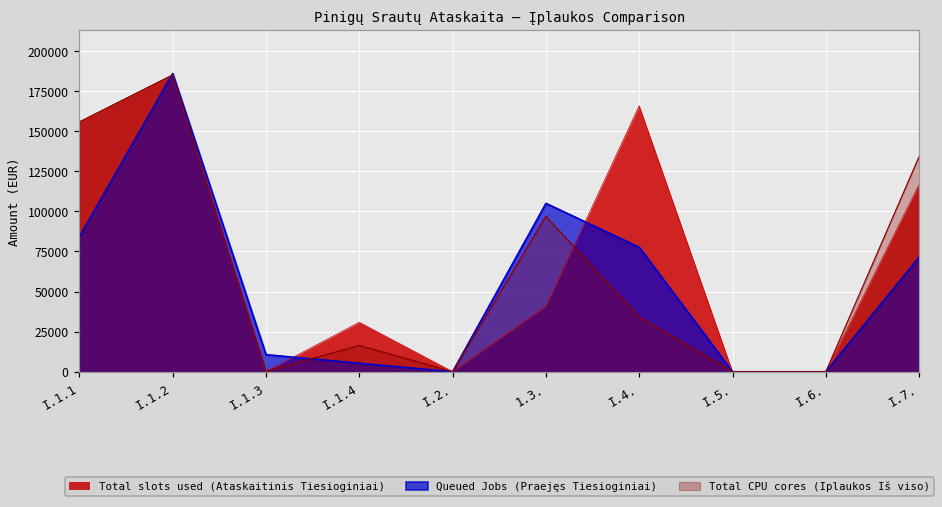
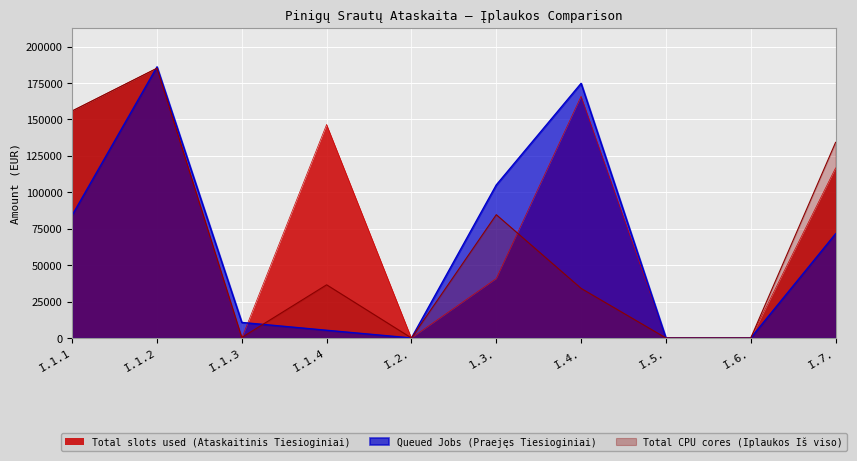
  {
    "Total slots used (Ataskaitinis Tiesioginiai)": {
-     "I.1.4": 31000,
+     "I.1.4": 147000,
      "1.3.": 41000,
      "I.4.": 166000,
      "I.7.": 117000
    },
    "Queued Jobs (Praejęs Tiesioginiai)": {
      "I.1.1": 84000,
      "I.1.3": 11000,
      "I.1.4": 5000,
      "1.3.": 105000,
-     "I.4.": 78000,
+     "I.4.": 175000,
      "I.7.": 72000
    },
    "Total CPU cores (Iplaukos Iš viso)": {
-     "I.1.4": 16000,
-     "1.3.": 97000,
+     "I.1.4": 36000,
+     "1.3.": 85000,
      "I.4.": 34000,
      "I.7.": 134000
    }
  }
